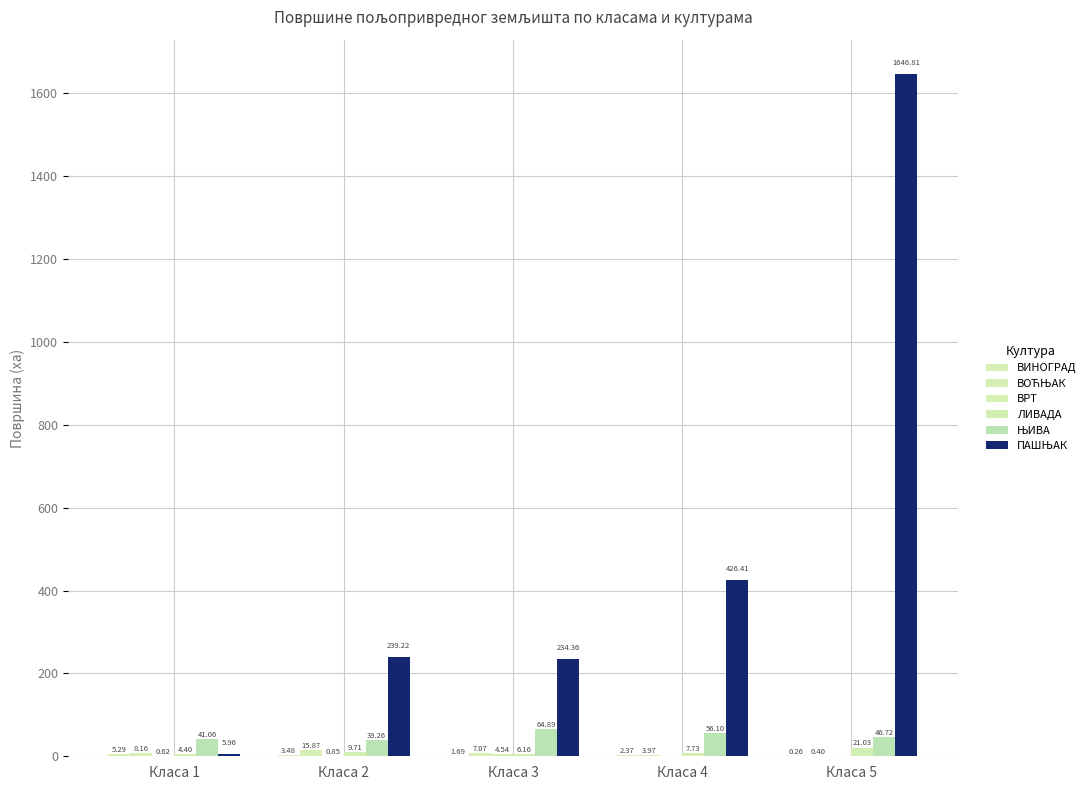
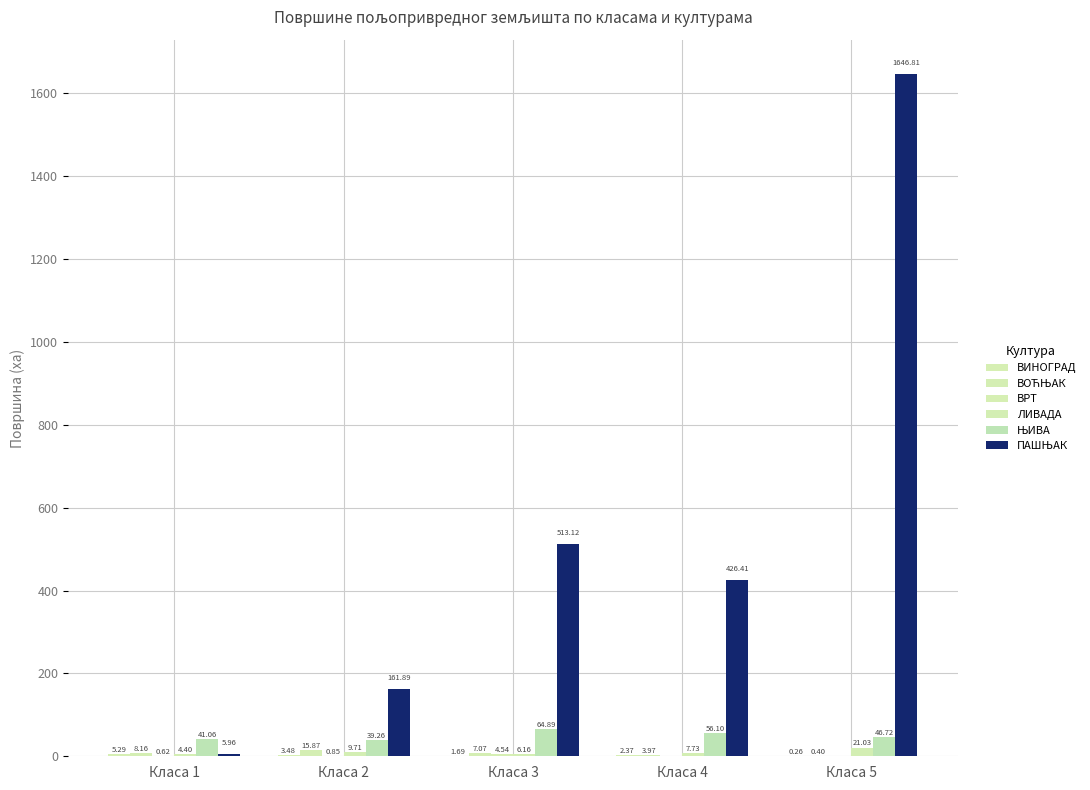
  {
    "ПАШЊАК": {
      "Класа 1": 5.96,
-     "Класа 2": 239.22,
-     "Класа 3": 234.36,
+     "Класа 2": 161.89,
+     "Класа 3": 513.12,
      "Класа 4": 426.41,
      "Класа 5": 1646.81
    }
  }
